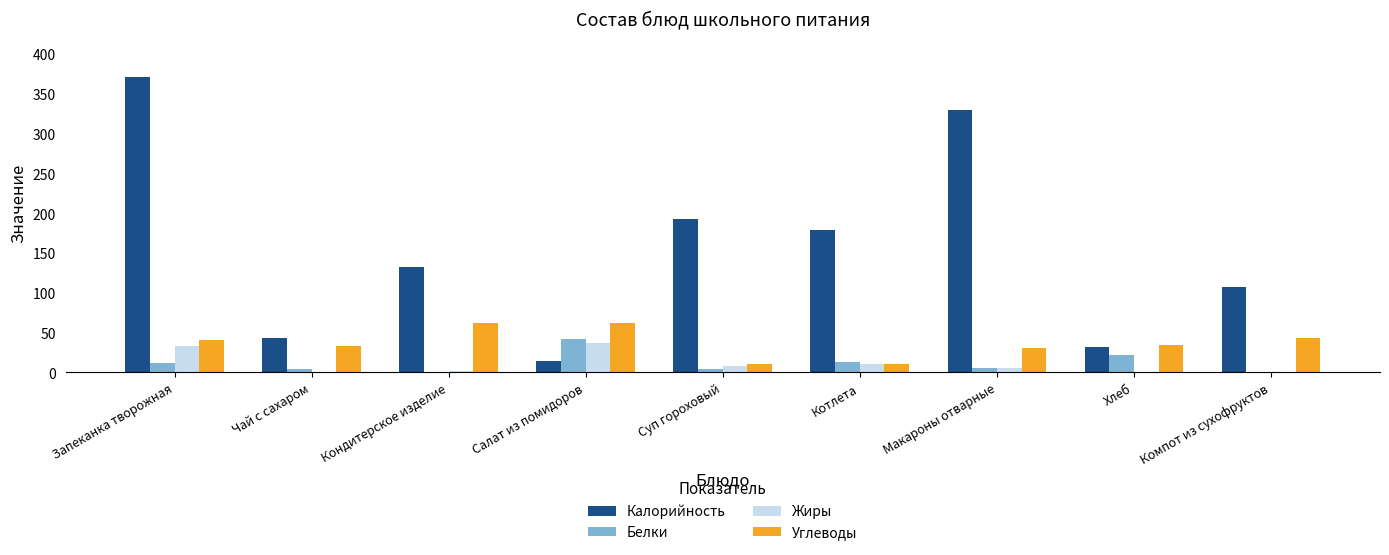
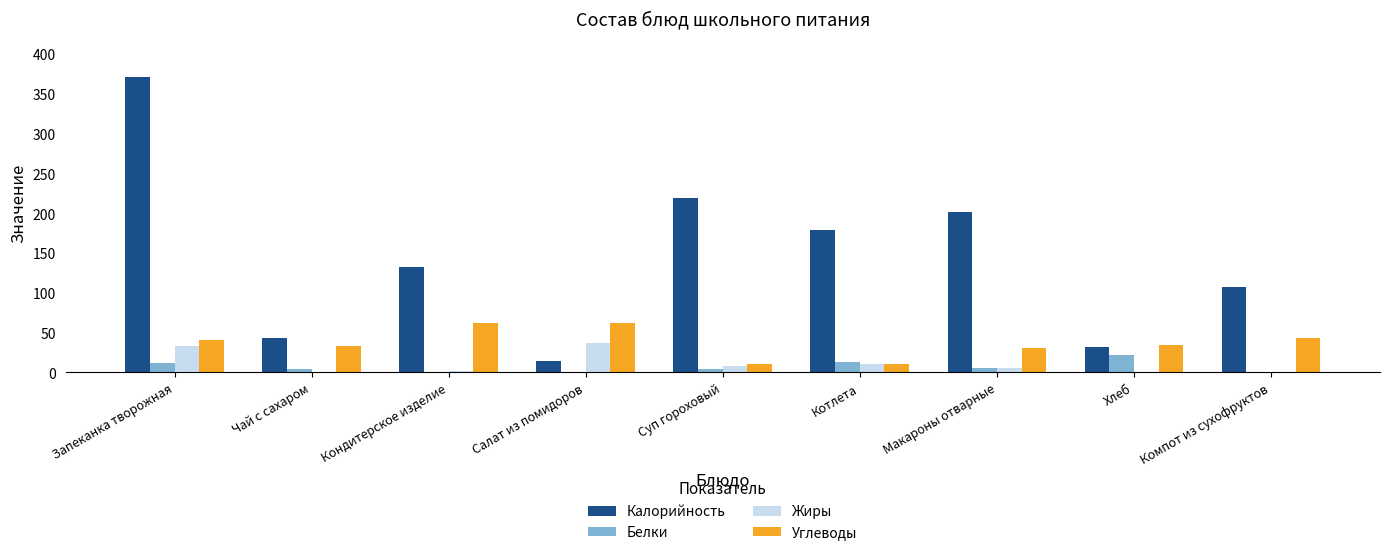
  {
    "Калорийность": {
      "Запеканка творожная": 370,
      "Чай с сахаром": 40,
      "Кондитерское изделие": 130,
      "Салат из помидоров": 10,
-     "Суп гороховый": 190,
+     "Суп гороховый": 220,
      "Котлета": 180,
-     "Макароны отварные": 330,
+     "Макароны отварные": 200,
      "Хлеб": 30,
      "Компот из сухофруктов": 110
    },
    "Белки": {
      "Запеканка творожная": 10,
      "Чай с сахаром": 0,
-     "Салат из помидоров": 40,
+     "Салат из помидоров": 0,
      "Суп гороховый": 0,
      "Котлета": 10,
      "Макароны отварные": 10,
      "Хлеб": 20
    },
    "Жиры": {
      "Запеканка творожная": 30,
      "Чай с сахаром": 0,
      "Салат из помидоров": 40,
      "Суп гороховый": 10,
      "Котлета": 10,
      "Макароны отварные": 10,
      "Компот из сухофруктов": 0
    },
    "Углеводы": {
      "Запеканка творожная": 40,
      "Чай с сахаром": 30,
      "Кондитерское изделие": 60,
      "Салат из помидоров": 60,
      "Суп гороховый": 10,
      "Котлета": 10,
      "Макароны отварные": 30,
      "Хлеб": 30,
      "Компот из сухофруктов": 40
    }
  }
